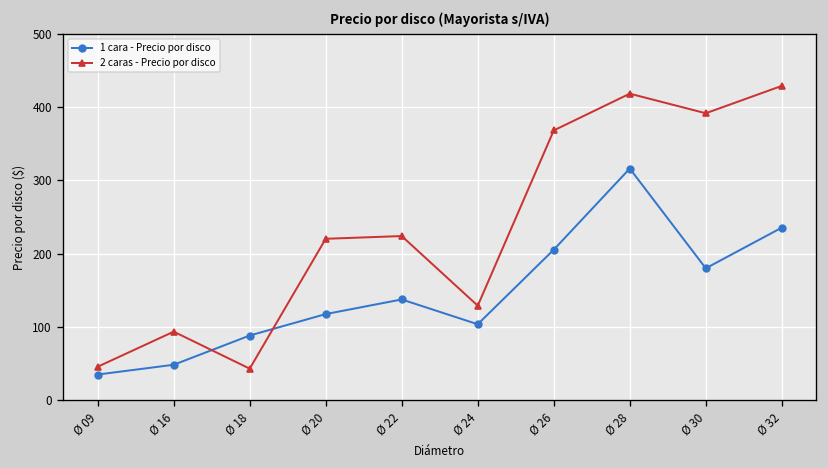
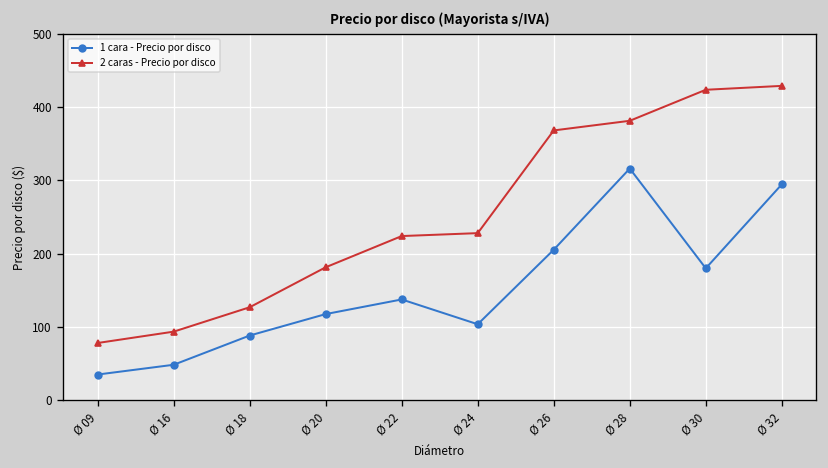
  {
    "1 cara - Precio por disco": {
      "Ø 09": 30,
      "Ø 16": 50,
      "Ø 18": 90,
      "Ø 20": 120,
      "Ø 22": 140,
      "Ø 24": 100,
      "Ø 26": 210,
      "Ø 28": 320,
      "Ø 30": 180,
-     "Ø 32": 240
+     "Ø 32": 290
    },
    "2 caras - Precio por disco": {
-     "Ø 09": 50,
+     "Ø 09": 80,
      "Ø 16": 90,
-     "Ø 18": 40,
-     "Ø 20": 220,
+     "Ø 18": 130,
+     "Ø 20": 180,
      "Ø 22": 220,
-     "Ø 24": 130,
+     "Ø 24": 230,
      "Ø 26": 370,
-     "Ø 28": 420,
-     "Ø 30": 390,
+     "Ø 28": 380,
+     "Ø 30": 420,
      "Ø 32": 430
    }
  }
